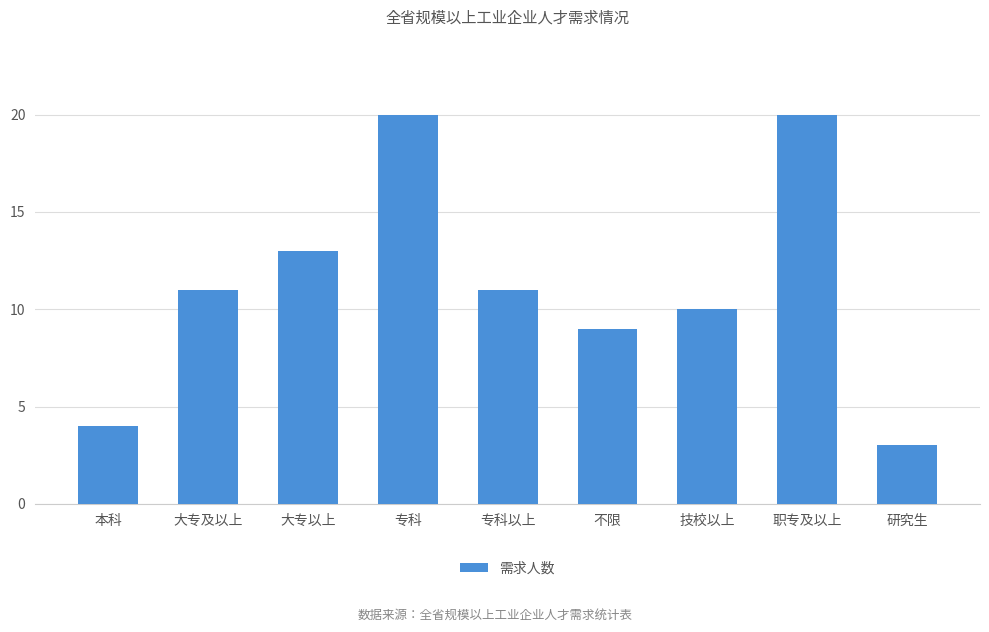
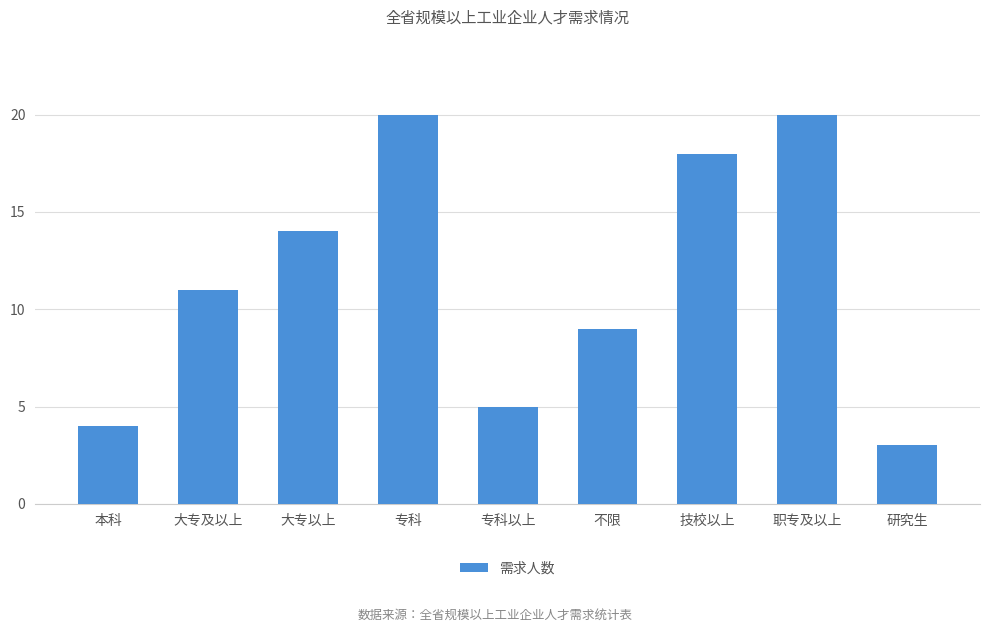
  {
    "本科": 4,
    "大专及以上": 11,
-   "大专以上": 13,
+   "大专以上": 14,
    "专科": 20,
-   "专科以上": 11,
+   "专科以上": 5,
    "不限": 9,
-   "技校以上": 10,
+   "技校以上": 18,
    "职专及以上": 20,
    "研究生": 3
  }
